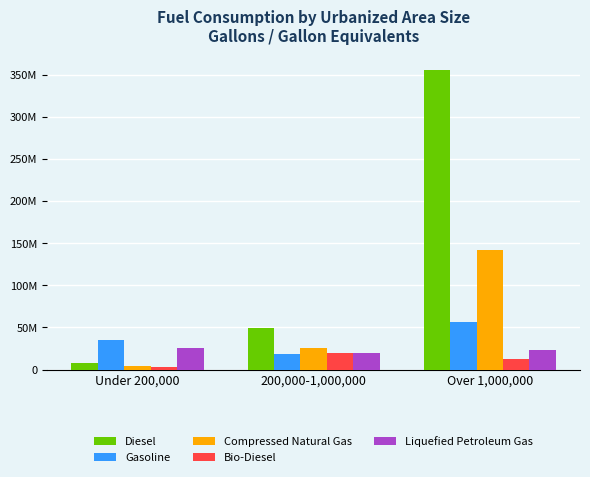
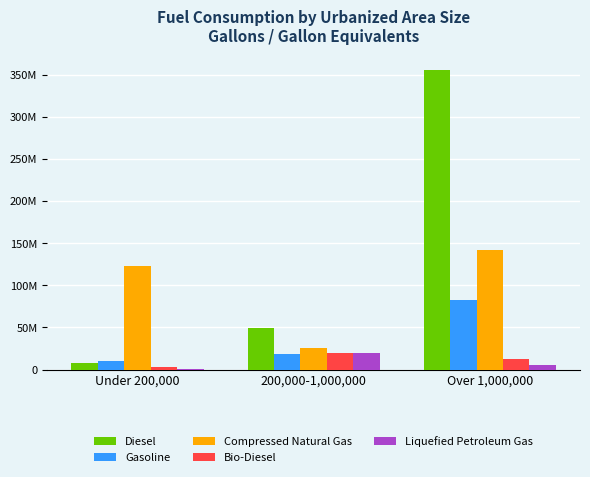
  {
    "Diesel": {
      "Under 200,000": 10000000,
      "200,000-1,000,000": 50000000,
      "Over 1,000,000": 360000000
    },
    "Gasoline": {
-     "Under 200,000": 30000000,
+     "Under 200,000": 10000000,
      "200,000-1,000,000": 20000000,
-     "Over 1,000,000": 60000000
+     "Over 1,000,000": 80000000
    },
    "Compressed Natural Gas": {
-     "Under 200,000": 0,
+     "Under 200,000": 120000000,
      "200,000-1,000,000": 30000000,
      "Over 1,000,000": 140000000
    },
    "Bio-Diesel": {
      "200,000-1,000,000": 20000000,
      "Over 1,000,000": 10000000
    },
    "Liquefied Petroleum Gas": {
-     "Under 200,000": 30000000,
+     "Under 200,000": 0,
      "200,000-1,000,000": 20000000,
-     "Over 1,000,000": 20000000
+     "Over 1,000,000": 10000000
    }
  }
